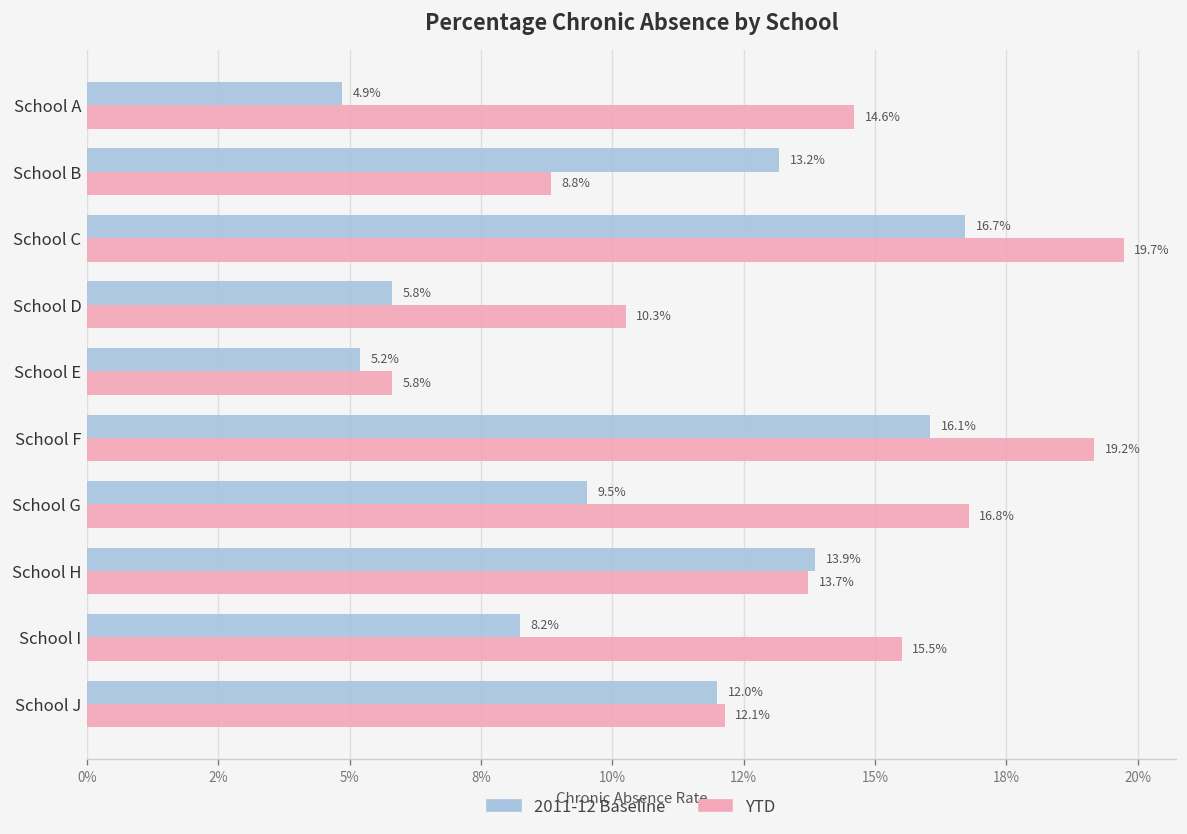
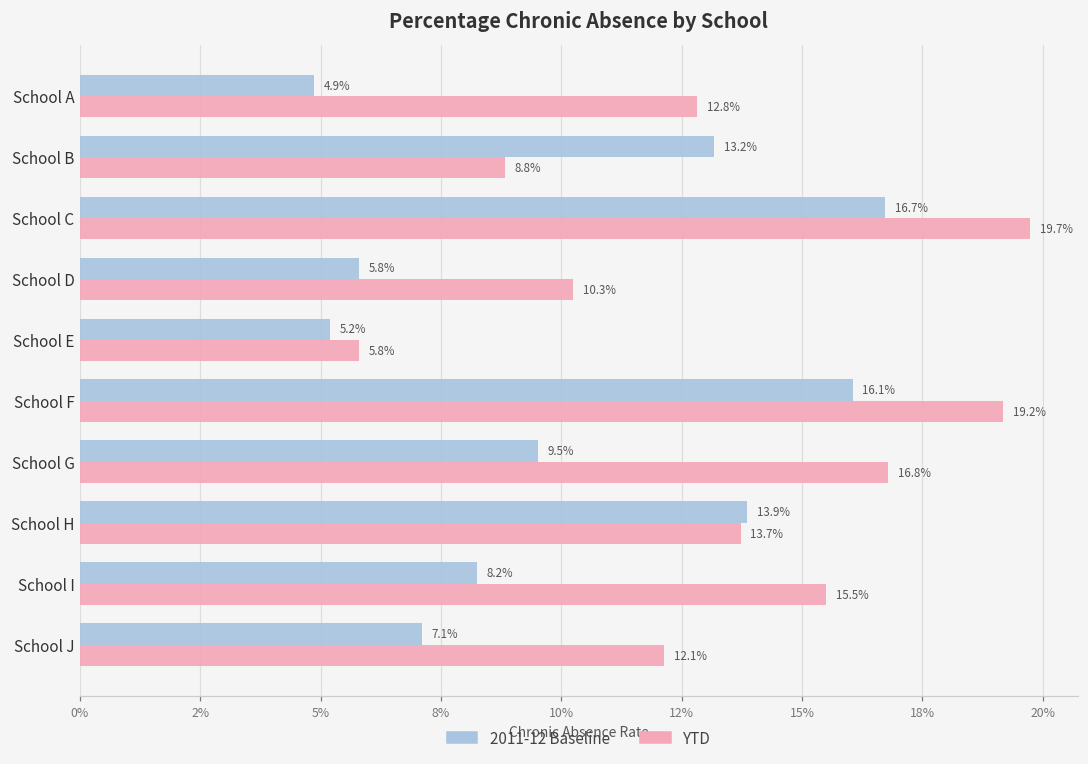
  {
    "2011-12 Baseline": {
      "School A": "4.9%",
      "School B": "13.2%",
      "School C": "16.7%",
      "School D": "5.8%",
      "School E": "5.2%",
      "School F": "16.1%",
      "School G": "9.5%",
      "School H": "13.9%",
      "School I": "8.2%",
-     "School J": "12.0%"
+     "School J": "7.1%"
    },
    "YTD": {
-     "School A": "14.6%",
+     "School A": "12.8%",
      "School B": "8.8%",
      "School C": "19.7%",
      "School D": "10.3%",
      "School E": "5.8%",
      "School F": "19.2%",
      "School G": "16.8%",
      "School H": "13.7%",
      "School I": "15.5%",
      "School J": "12.1%"
    }
  }
